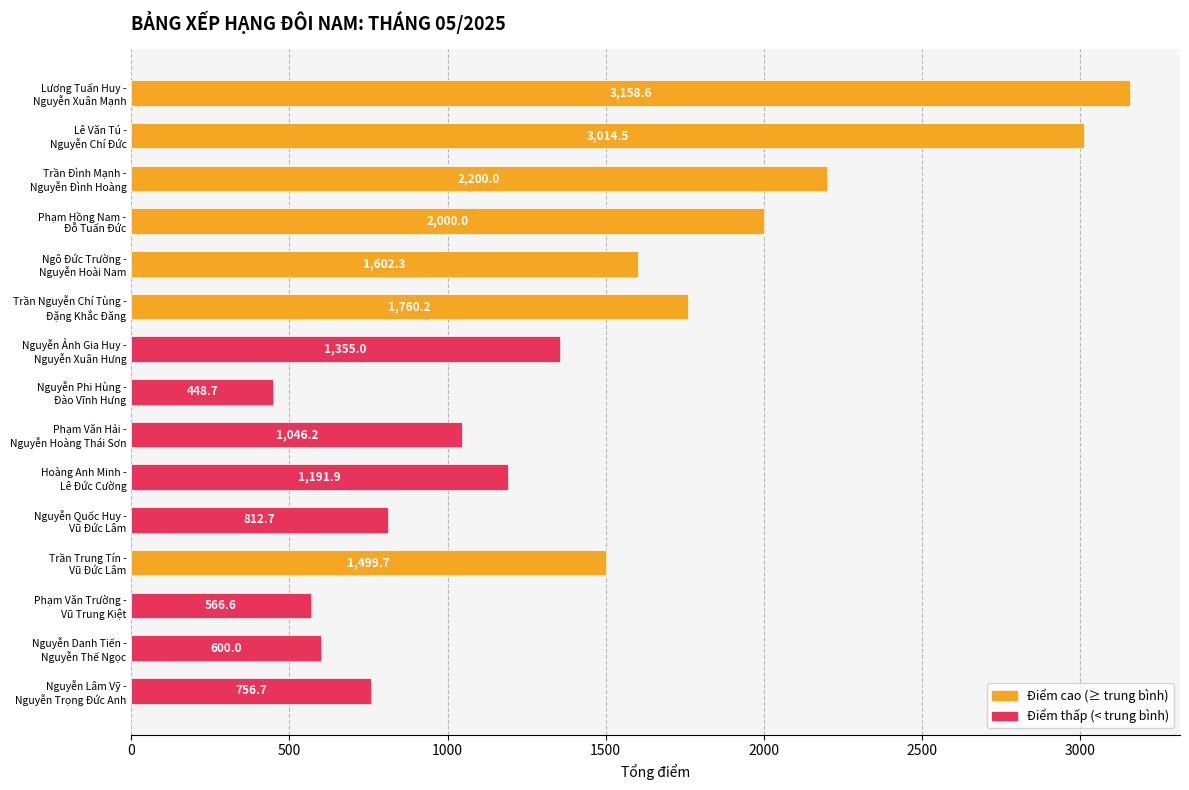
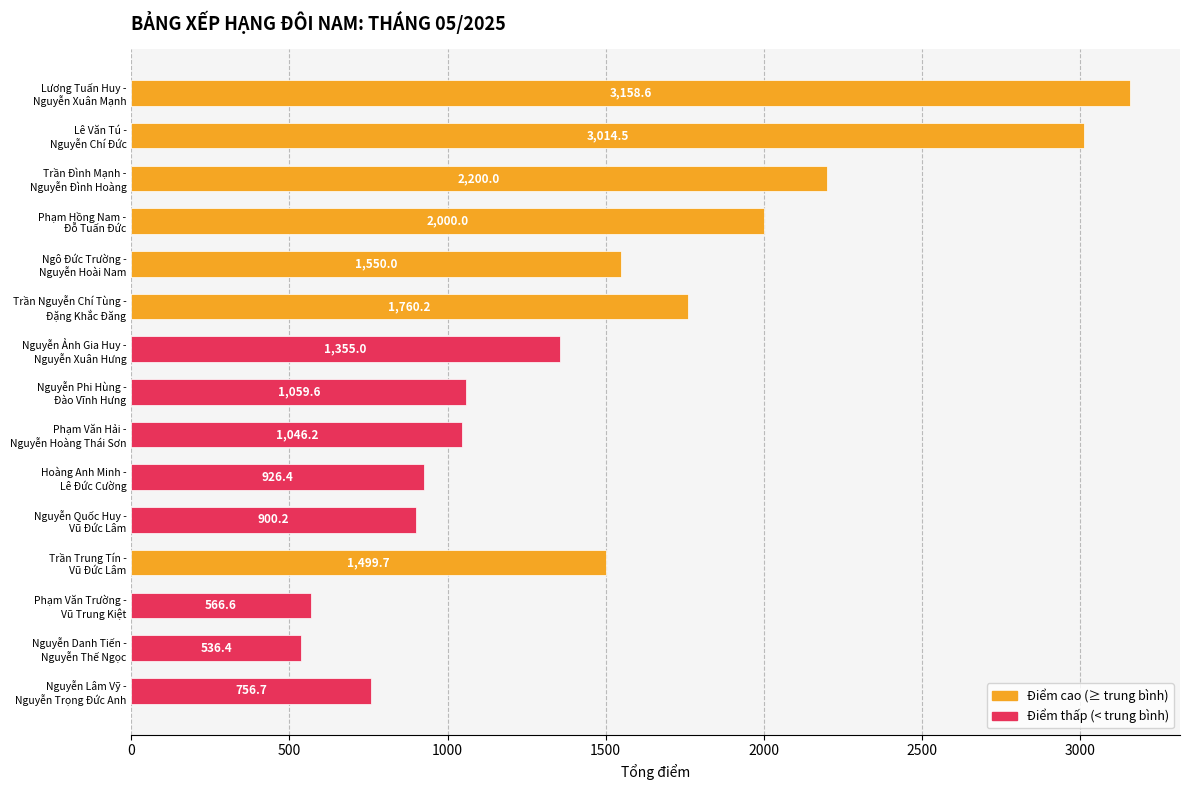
  {
    "Lương Tuấn Huy - Nguyễn Xuân Mạnh": "3,158.6",
    "Lê Văn Tú - Nguyễn Chí Đức": "3,014.5",
    "Trần Đình Mạnh - Nguyễn Đình Hoàng": "2,200.0",
    "Phạm Hồng Nam - Đỗ Tuấn Đức": "2,000.0",
-   "Ngô Đức Trường - Nguyễn Hoài Nam": "1,602.3",
+   "Ngô Đức Trường - Nguyễn Hoài Nam": "1,550.0",
    "Trần Nguyễn Chí Tùng - Đặng Khắc Đăng": "1,760.2",
    "Nguyễn Ảnh Gia Huy - Nguyễn Xuân Hưng": "1,355.0",
-   "Nguyễn Phi Hùng - Đào Vĩnh Hưng": "448.7",
+   "Nguyễn Phi Hùng - Đào Vĩnh Hưng": "1,059.6",
    "Phạm Văn Hải - Nguyễn Hoàng Thái Sơn": "1,046.2",
-   "Hoàng Anh Minh - Lê Đức Cường": "1,191.9",
-   "Nguyễn Quốc Huy - Vũ Đức Lâm": "812.7",
+   "Hoàng Anh Minh - Lê Đức Cường": "926.4",
+   "Nguyễn Quốc Huy - Vũ Đức Lâm": "900.2",
    "Trần Trung Tín - Vũ Đức Lâm": "1,499.7",
    "Phạm Văn Trường - Vũ Trung Kiệt": "566.6",
-   "Nguyễn Danh Tiến - Nguyễn Thế Ngọc": "600.0",
+   "Nguyễn Danh Tiến - Nguyễn Thế Ngọc": "536.4",
    "Nguyễn Lâm Vỹ - Nguyễn Trọng Đức Anh": "756.7"
  }
